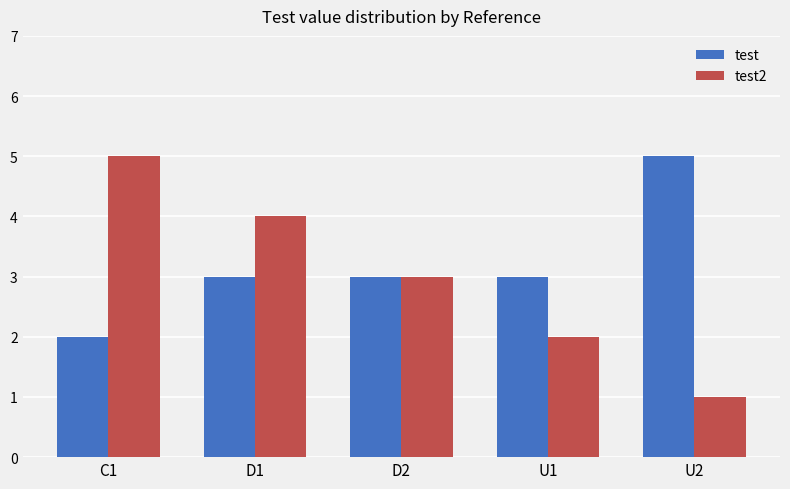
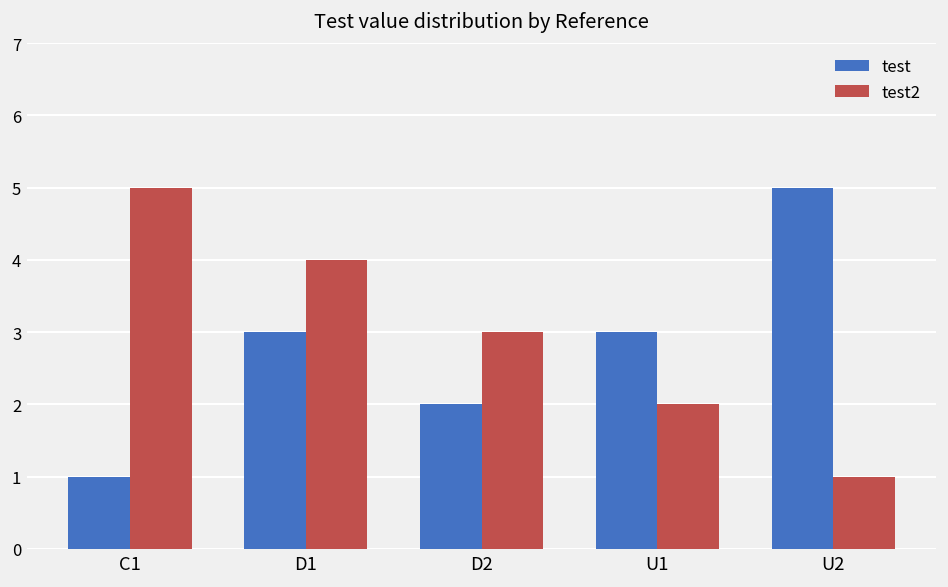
  {
    "test": {
-     "C1": 2,
+     "C1": 1,
      "D1": 3,
-     "D2": 3,
+     "D2": 2,
      "U1": 3,
      "U2": 5
    },
    "test2": {
      "C1": 5,
      "D1": 4,
      "D2": 3,
      "U1": 2,
      "U2": 1
    }
  }
